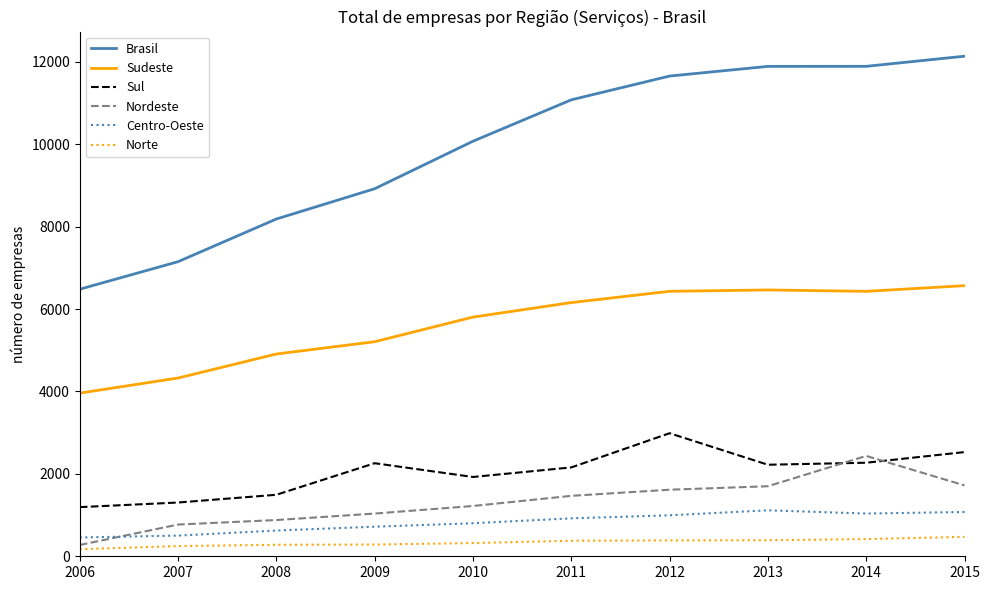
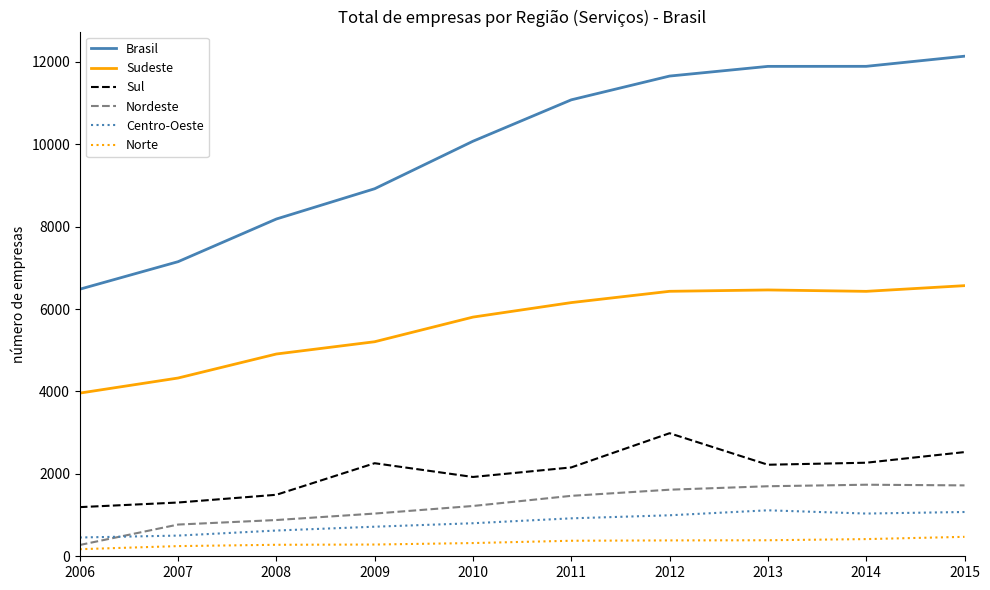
  {
    "Sul": {
      "2006": 1200,
      "2007": 1300,
      "2008": 1500,
      "2009": 2300,
      "2010": 1900,
      "2011": 2200,
      "2012": 3000,
      "2013": 2200,
      "2014": 2300,
      "2015": 2500
    },
    "Nordeste": {
      "2006": 300,
      "2007": 800,
      "2008": 900,
      "2009": 1000,
      "2010": 1200,
      "2011": 1500,
      "2012": 1600,
      "2013": 1700,
-     "2014": 2400,
+     "2014": 1700,
      "2015": 1700
    }
  }
